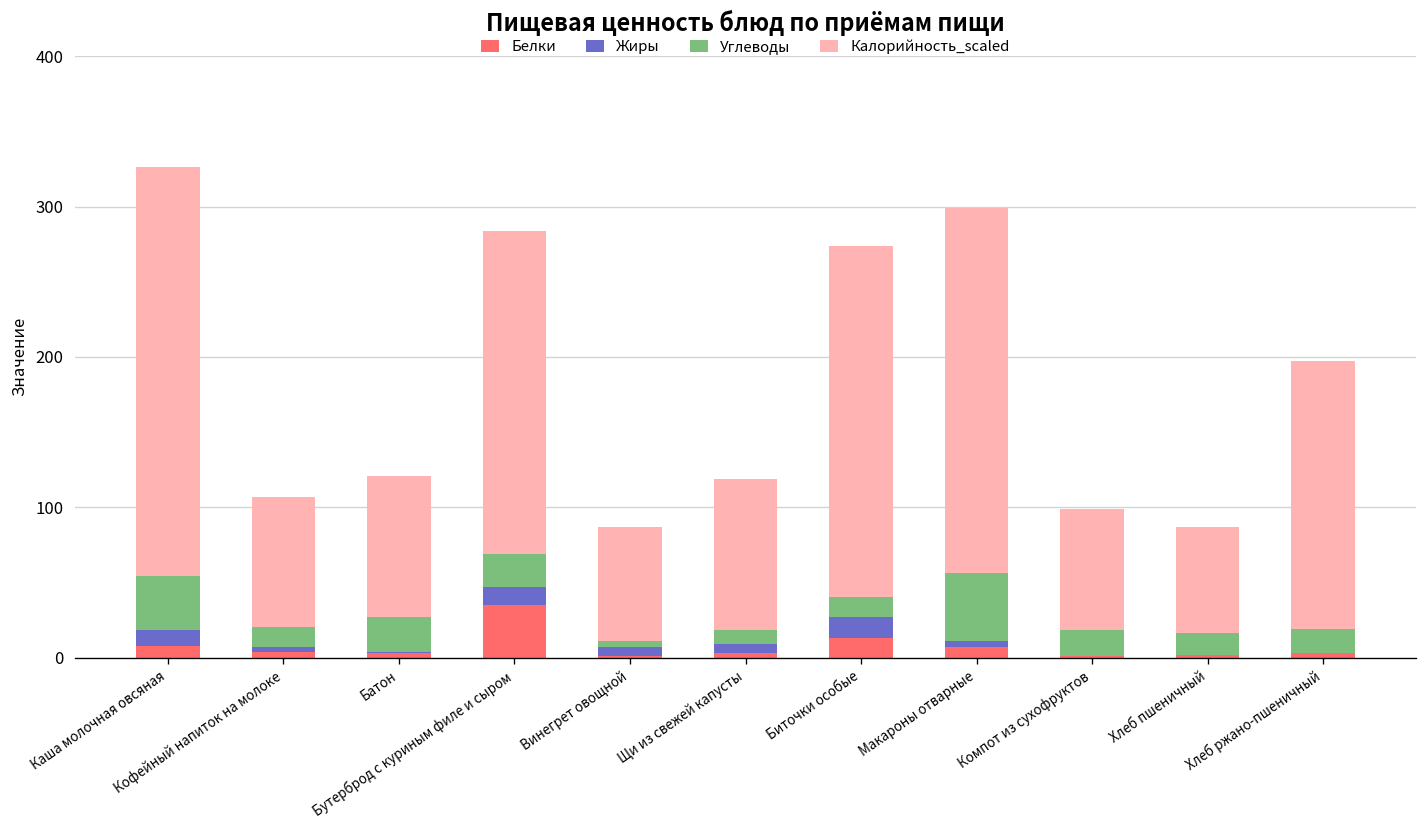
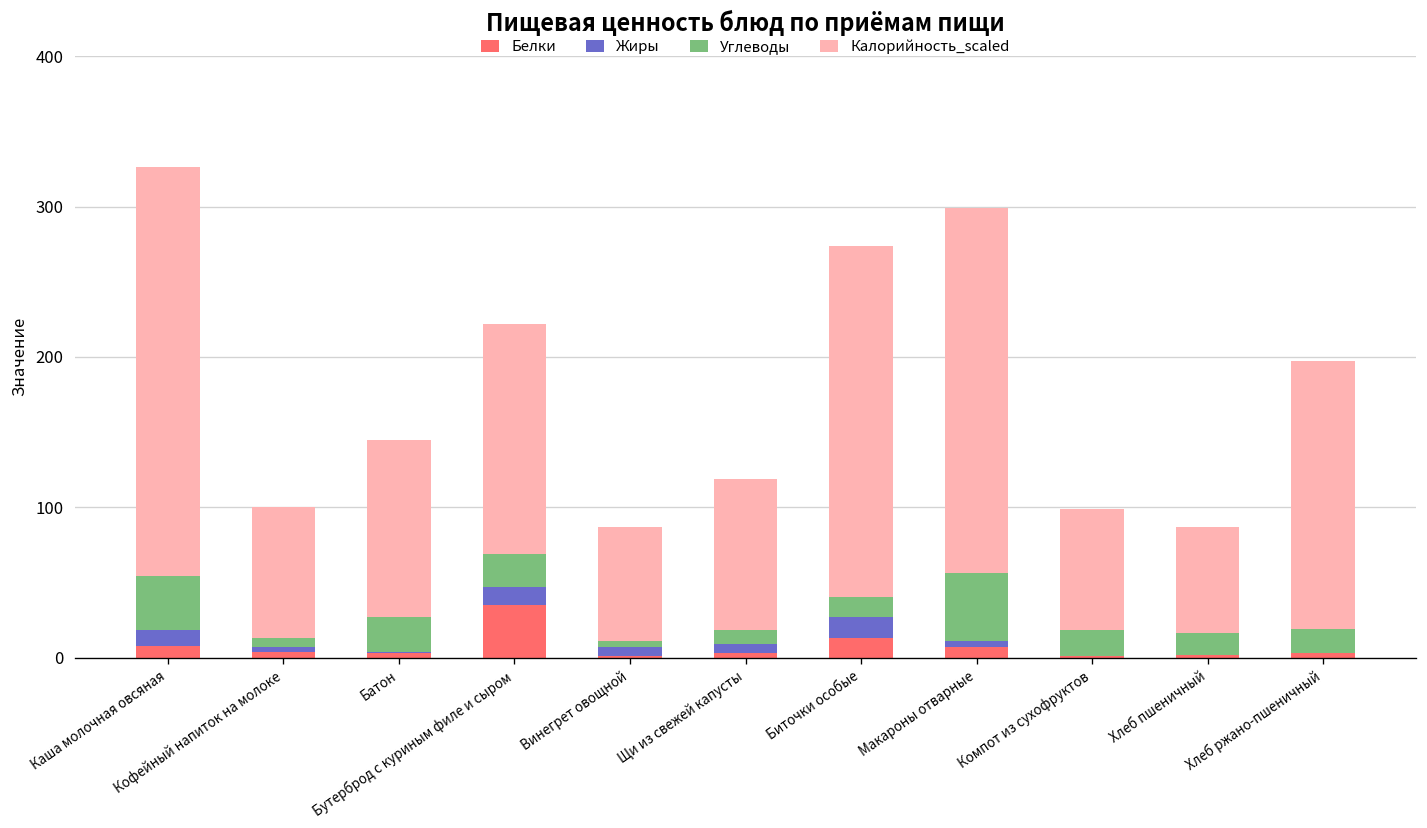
  {
    "Белки": {
      "Каша молочная овсяная": 8,
      "Кофейный напиток на молоке": 4,
      "Батон": 3,
      "Бутерброд с куриным филе и сыром": 35,
      "Щи из свежей капусты": 3,
      "Биточки особые": 13,
      "Макароны отварные": 7,
      "Хлеб пшеничный": 2,
      "Хлеб ржано-пшеничный": 3
    },
    "Жиры": {
      "Каша молочная овсяная": 10,
      "Кофейный напиток на молоке": 3,
      "Бутерброд с куриным филе и сыром": 12,
      "Винегрет овощной": 6,
      "Щи из свежей капусты": 6,
      "Биточки особые": 14,
      "Макароны отварные": 4,
      "Компот из сухофруктов": 0,
      "Хлеб пшеничный": 0,
      "Хлеб ржано-пшеничный": 0
    },
    "Углеводы": {
      "Каша молочная овсяная": 36,
-     "Кофейный напиток на молоке": 13,
+     "Кофейный напиток на молоке": 6,
      "Батон": 23,
      "Бутерброд с куриным филе и сыром": 22,
      "Винегрет овощной": 4,
      "Щи из свежей капусты": 9,
      "Биточки особые": 13,
      "Макароны отварные": 45,
      "Компот из сухофруктов": 17,
      "Хлеб пшеничный": 14,
      "Хлеб ржано-пшеничный": 16
    },
    "Калорийность_scaled": {
      "Каша молочная овсяная": 272,
      "Кофейный напиток на молоке": 87,
-     "Батон": 94,
-     "Бутерброд с куриным филе и сыром": 215,
+     "Батон": 118,
+     "Бутерброд с куриным филе и сыром": 153,
      "Винегрет овощной": 76,
      "Щи из свежей капусты": 101,
      "Биточки особые": 234,
      "Макароны отварные": 243,
      "Компот из сухофруктов": 81,
      "Хлеб пшеничный": 71,
      "Хлеб ржано-пшеничный": 178
    }
  }
